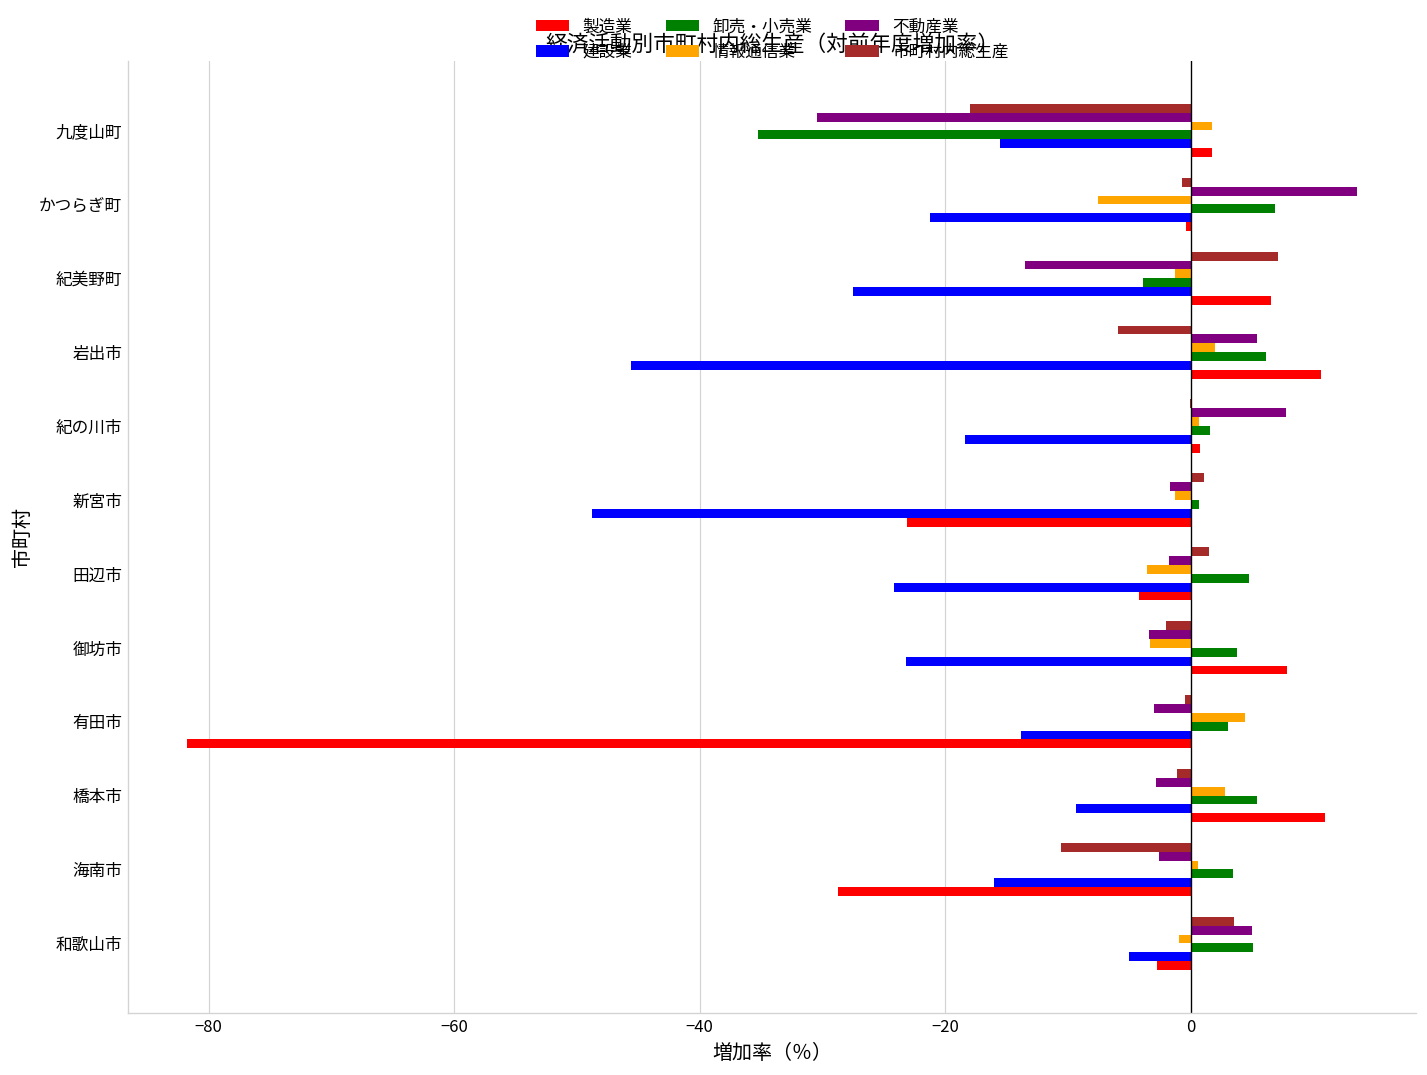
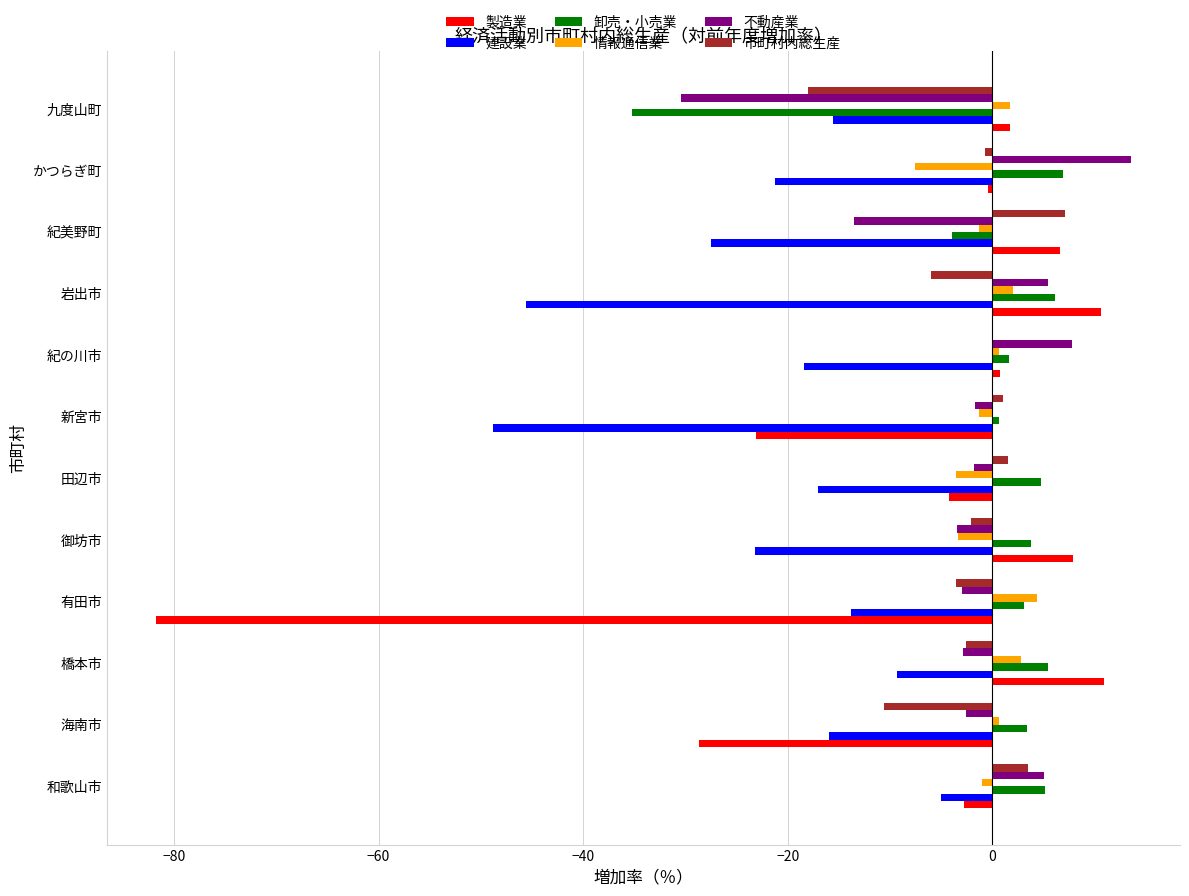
  {
    "製造業": {
      "九度山町": 1.7,
      "かつらぎ町": -0.4,
      "紀美野町": 6.6,
      "岩出市": 10.6,
      "紀の川市": 0.7,
      "新宮市": -23.1,
      "田辺市": -4.2,
      "御坊市": 7.8,
      "有田市": -81.8,
      "橋本市": 10.9,
      "海南市": -28.7,
      "和歌山市": -2.8
    },
    "建設業": {
      "九度山町": -15.5,
      "かつらぎ町": -21.2,
      "紀美野町": -27.5,
      "岩出市": -45.6,
      "紀の川市": -18.4,
      "新宮市": -48.8,
-     "田辺市": -24.2,
+     "田辺市": -17.0,
      "御坊市": -23.2,
      "有田市": -13.8,
      "橋本市": -9.3,
      "海南市": -16.0,
      "和歌山市": -5.0
    },
    "卸売・小売業": {
      "九度山町": -35.3,
      "かつらぎ町": 6.9,
      "紀美野町": -3.9,
      "岩出市": 6.1,
      "紀の川市": 1.6,
      "新宮市": 0.7,
      "田辺市": 4.7,
      "御坊市": 3.8,
      "有田市": 3.1,
      "橋本市": 5.4,
      "海南市": 3.4,
      "和歌山市": 5.1
    },
    "情報通信業": {
      "九度山町": 1.7,
      "かつらぎ町": -7.6,
      "紀美野町": -1.3,
      "岩出市": 2.0,
      "紀の川市": 0.6,
      "新宮市": -1.3,
      "田辺市": -3.6,
      "御坊市": -3.3,
      "有田市": 4.4,
      "橋本市": 2.8,
      "海南市": 0.6,
      "和歌山市": -1.0
    },
    "不動産業": {
      "九度山町": -30.4,
      "かつらぎ町": 13.6,
      "紀美野町": -13.5,
      "岩出市": 5.4,
      "紀の川市": 7.8,
      "新宮市": -1.7,
      "田辺市": -1.8,
      "御坊市": -3.4,
      "有田市": -3.0,
      "橋本市": -2.9,
      "海南市": -2.6,
      "和歌山市": 5.0
    },
    "市町村内総生産": {
      "九度山町": -18.0,
      "かつらぎ町": -0.7,
      "紀美野町": 7.1,
      "岩出市": -6.0,
      "新宮市": 1.0,
      "田辺市": 1.5,
      "御坊市": -2.1,
-     "有田市": -0.5,
-     "橋本市": -1.1,
+     "有田市": -3.5,
+     "橋本市": -2.6,
      "海南市": -10.6,
      "和歌山市": 3.5
    }
  }
